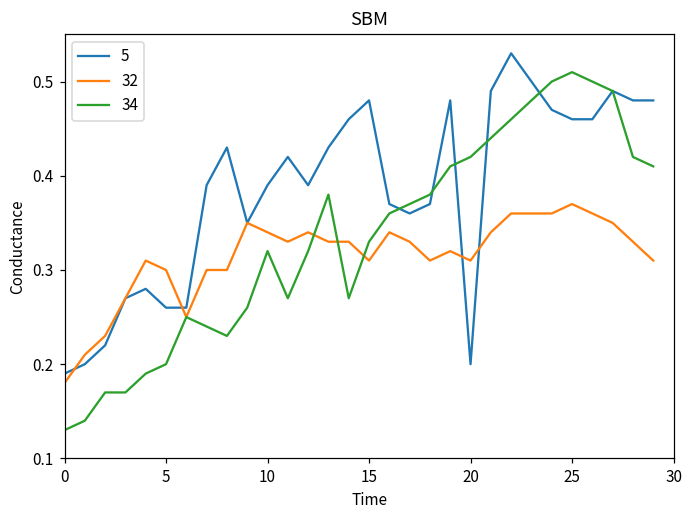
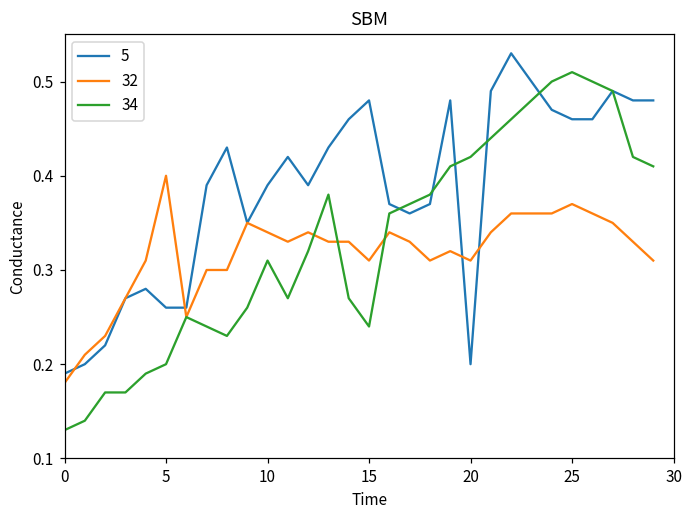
  {
    "5": {
      "0": 0.19,
      "5": 0.26,
      "10": 0.39,
      "15": 0.48,
      "20": 0.20,
      "25": 0.46
    },
    "32": {
      "0": 0.18,
-     "5": 0.3,
+     "5": 0.4,
      "10": 0.34,
      "15": 0.31,
      "20": 0.31,
      "25": 0.37
    },
    "34": {
      "0": 0.13,
      "5": 0.20,
-     "10": 0.32,
-     "15": 0.33,
+     "10": 0.31,
+     "15": 0.24,
      "20": 0.42,
      "25": 0.51
    }
  }
